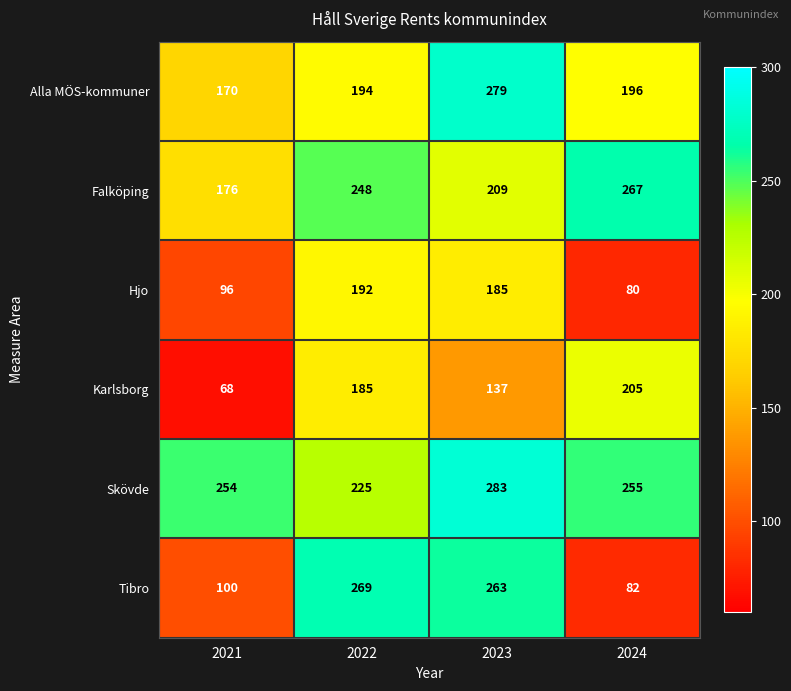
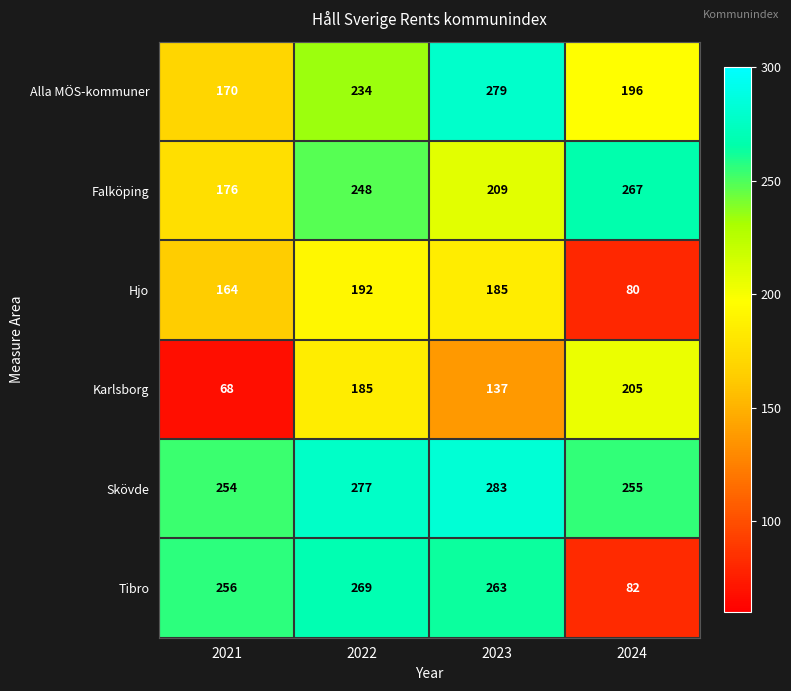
  {
    "Alla MÖS-kommuner": {
      "2021": 170,
-     "2022": 194,
+     "2022": 234,
      "2023": 279,
      "2024": 196
    },
    "Falköping": {
      "2021": 176,
      "2022": 248,
      "2023": 209,
      "2024": 267
    },
    "Hjo": {
-     "2021": 96,
+     "2021": 164,
      "2022": 192,
      "2023": 185,
      "2024": 80
    },
    "Karlsborg": {
      "2021": 68,
      "2022": 185,
      "2023": 137,
      "2024": 205
    },
    "Skövde": {
      "2021": 254,
-     "2022": 225,
+     "2022": 277,
      "2023": 283,
      "2024": 255
    },
    "Tibro": {
-     "2021": 100,
+     "2021": 256,
      "2022": 269,
      "2023": 263,
      "2024": 82
    }
  }
